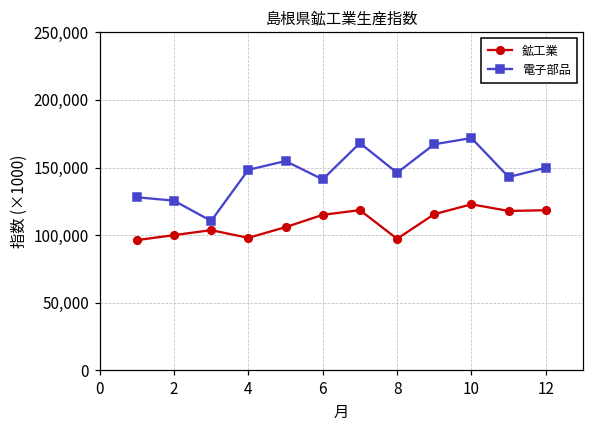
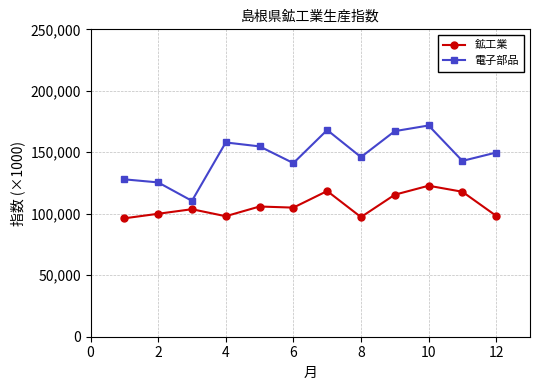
  {
    "鉱工業": {
      "2": "100,000",
      "4": "98,000",
-     "6": "115,000",
+     "6": "105,000",
      "8": "97,000",
      "10": "123,000",
-     "12": "118,000"
+     "12": "98,000"
    },
    "電子部品": {
      "2": "126,000",
-     "4": "148,000",
+     "4": "158,000",
      "6": "141,000",
      "8": "146,000",
      "10": "172,000",
      "12": "150,000"
    }
  }
